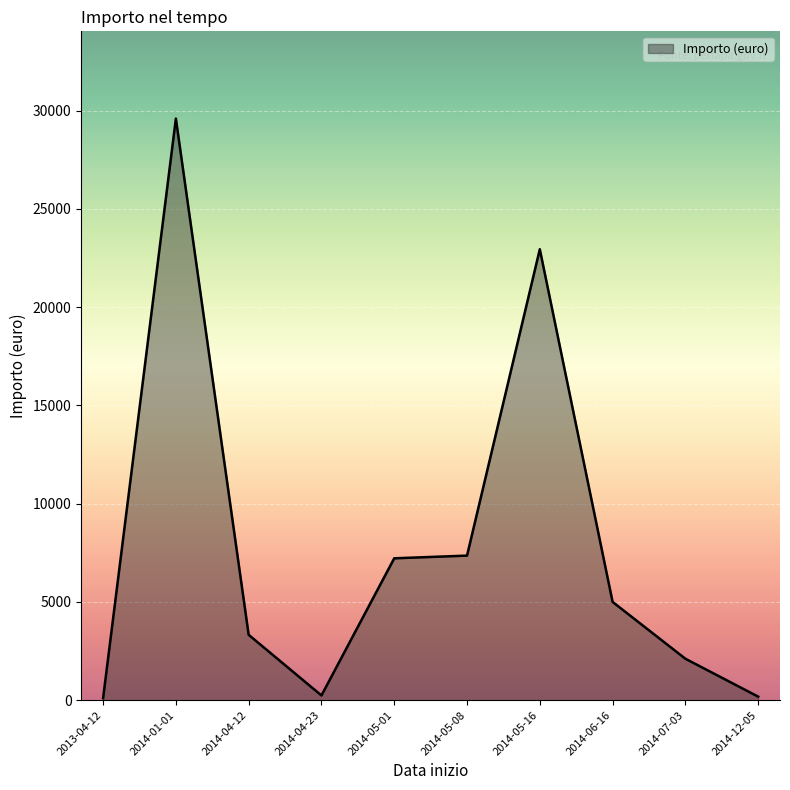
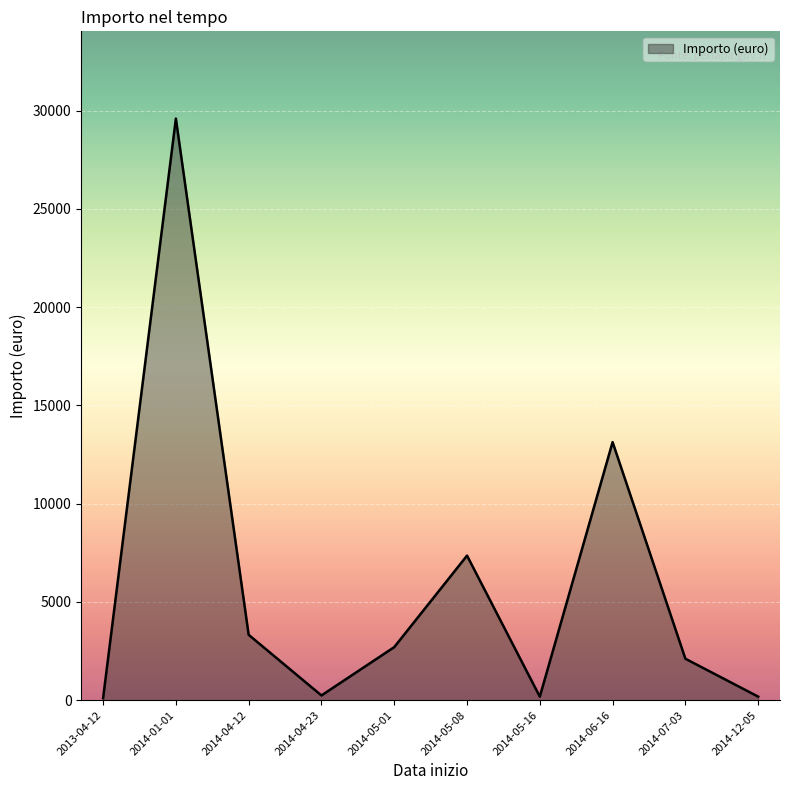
  {
    "2013-04-12": 100,
    "2014-01-01": 29600,
    "2014-04-12": 3300,
    "2014-04-23": 200,
-   "2014-05-01": 7200,
+   "2014-05-01": 2700,
    "2014-05-08": 7400,
-   "2014-05-16": 23000,
-   "2014-06-16": 5000,
+   "2014-05-16": 200,
+   "2014-06-16": 13100,
    "2014-07-03": 2100,
    "2014-12-05": 200
  }
